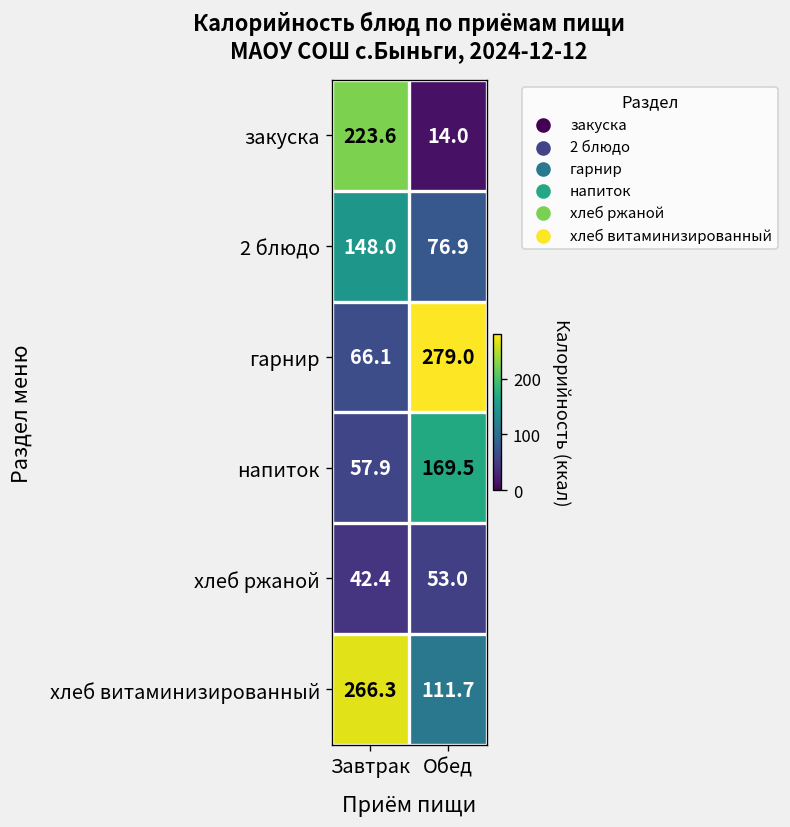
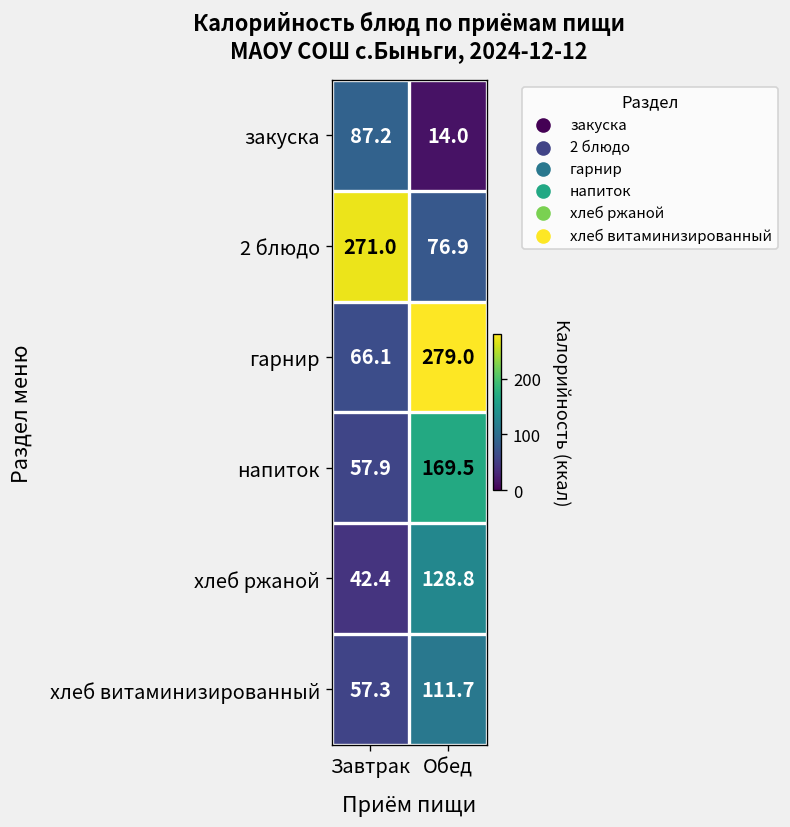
  {
    "закуска": {
-     "Завтрак": 223.6,
+     "Завтрак": 87.2,
      "Обед": 14.0
    },
    "2 блюдо": {
-     "Завтрак": 148.0,
+     "Завтрак": 271.0,
      "Обед": 76.9
    },
    "гарнир": {
      "Завтрак": 66.1,
      "Обед": 279.0
    },
    "напиток": {
      "Завтрак": 57.9,
      "Обед": 169.5
    },
    "хлеб ржаной": {
      "Завтрак": 42.4,
-     "Обед": 53.0
+     "Обед": 128.8
    },
    "хлеб витаминизированный": {
-     "Завтрак": 266.3,
+     "Завтрак": 57.3,
      "Обед": 111.7
    }
  }
